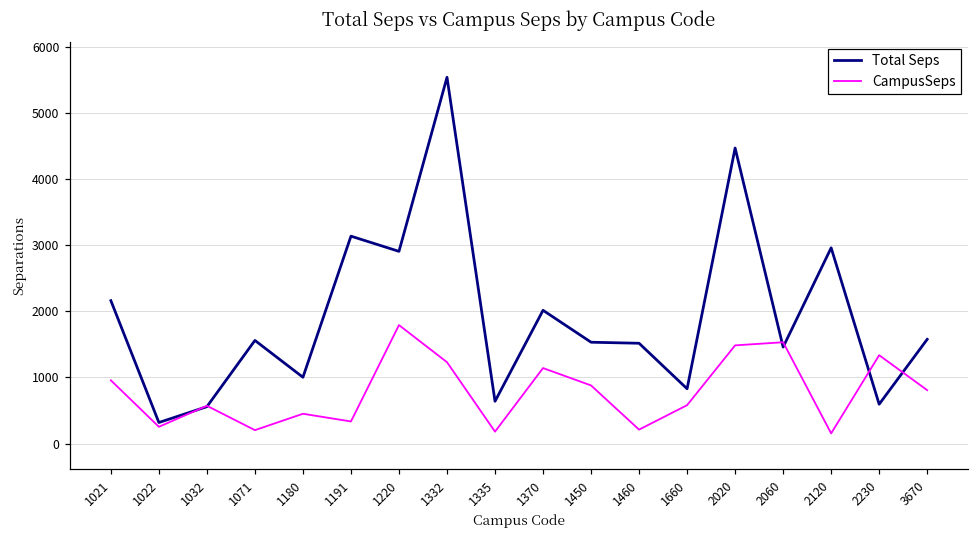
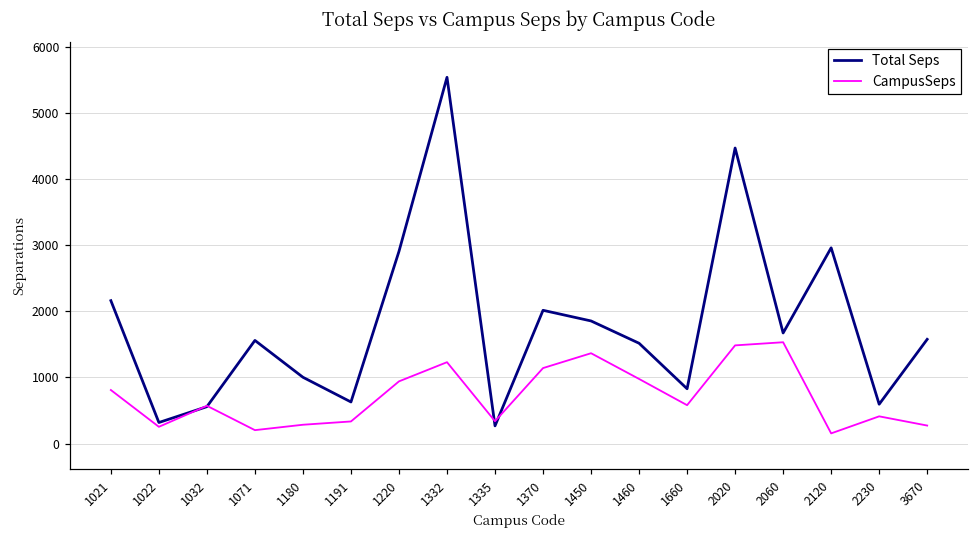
  {
    "Total Seps": {
      "1021": 2200,
      "1022": 300,
      "1071": 1600,
      "1180": 1000,
-     "1191": 3100,
+     "1191": 600,
      "1220": 2900,
      "1332": 5500,
-     "1335": 600,
+     "1335": 300,
      "1370": 2000,
-     "1450": 1500,
+     "1450": 1900,
      "1460": 1500,
      "1660": 800,
      "2020": 4500,
-     "2060": 1500,
+     "2060": 1700,
      "2120": 3000,
      "2230": 600,
      "3670": 1600
    },
    "CampusSeps": {
-     "1021": 1000,
+     "1021": 800,
      "1022": 300,
      "1071": 200,
-     "1180": 500,
+     "1180": 300,
      "1191": 300,
-     "1220": 1800,
+     "1220": 900,
      "1332": 1200,
-     "1335": 200,
+     "1335": 300,
      "1370": 1100,
-     "1450": 900,
-     "1460": 200,
+     "1450": 1400,
+     "1460": 1000,
      "1660": 600,
      "2020": 1500,
      "2060": 1500,
      "2120": 200,
-     "2230": 1300,
-     "3670": 800
+     "2230": 400,
+     "3670": 300
    }
  }
